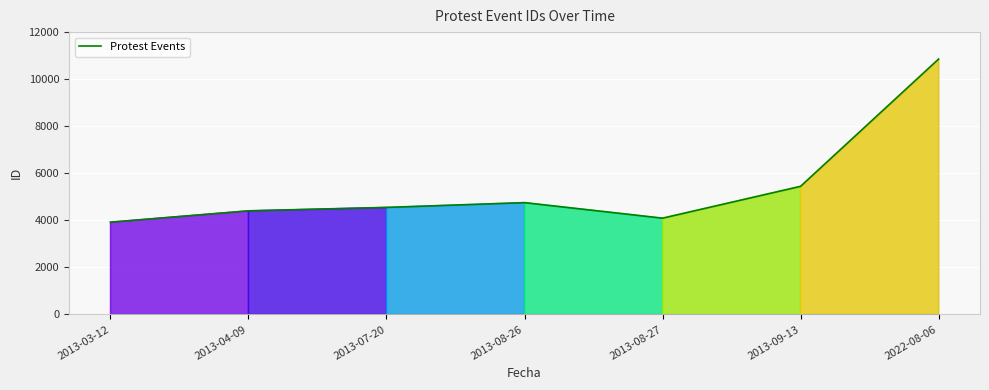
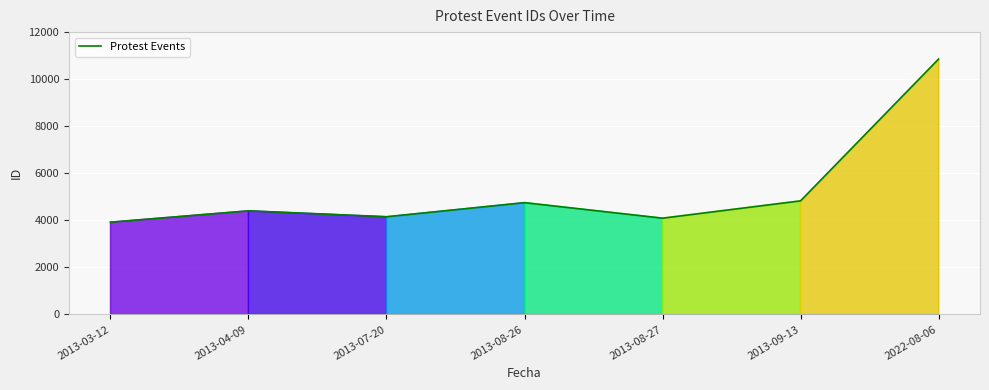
  {
    "2013-03-12": 3900,
    "2013-04-09": 4400,
-   "2013-07-20": 4500,
+   "2013-07-20": 4200,
    "2013-08-26": 4800,
    "2013-08-27": 4100,
-   "2013-09-13": 5400,
+   "2013-09-13": 4800,
    "2022-08-06": 10900
  }
